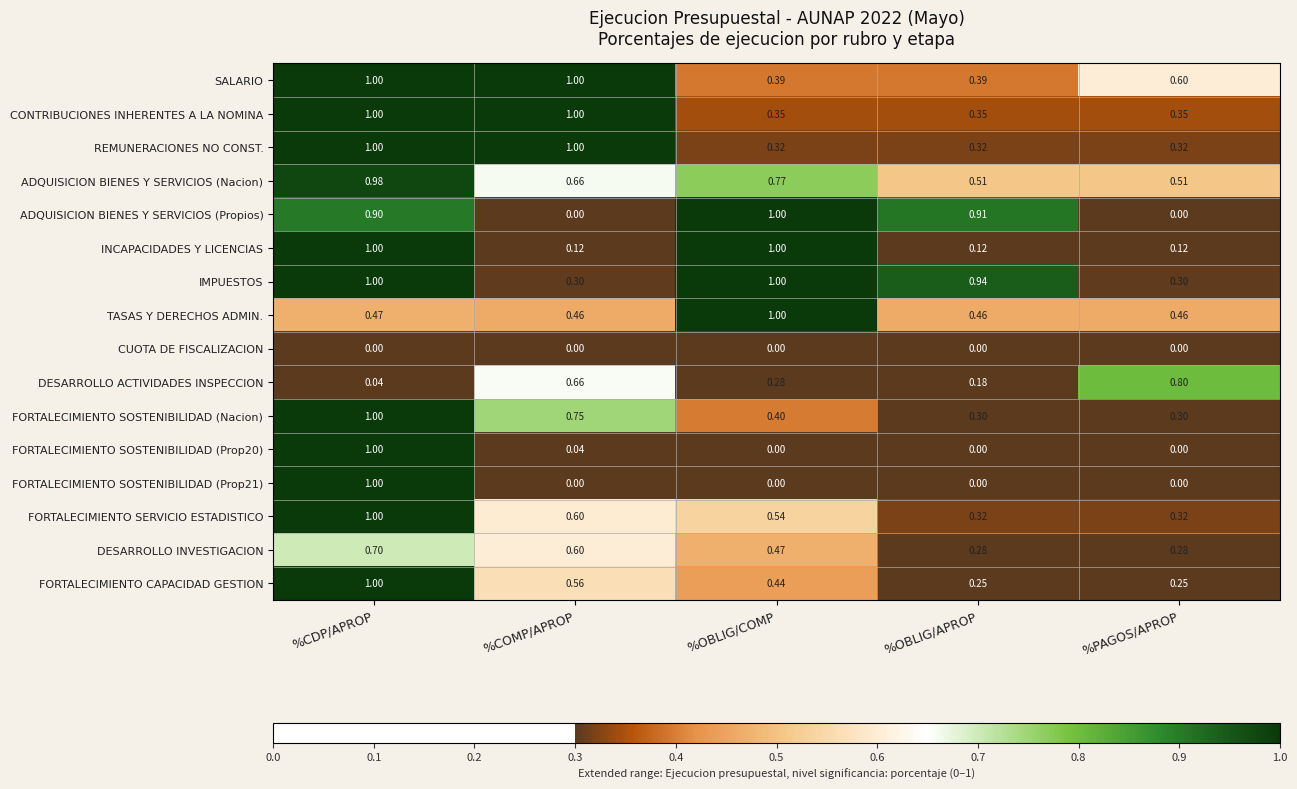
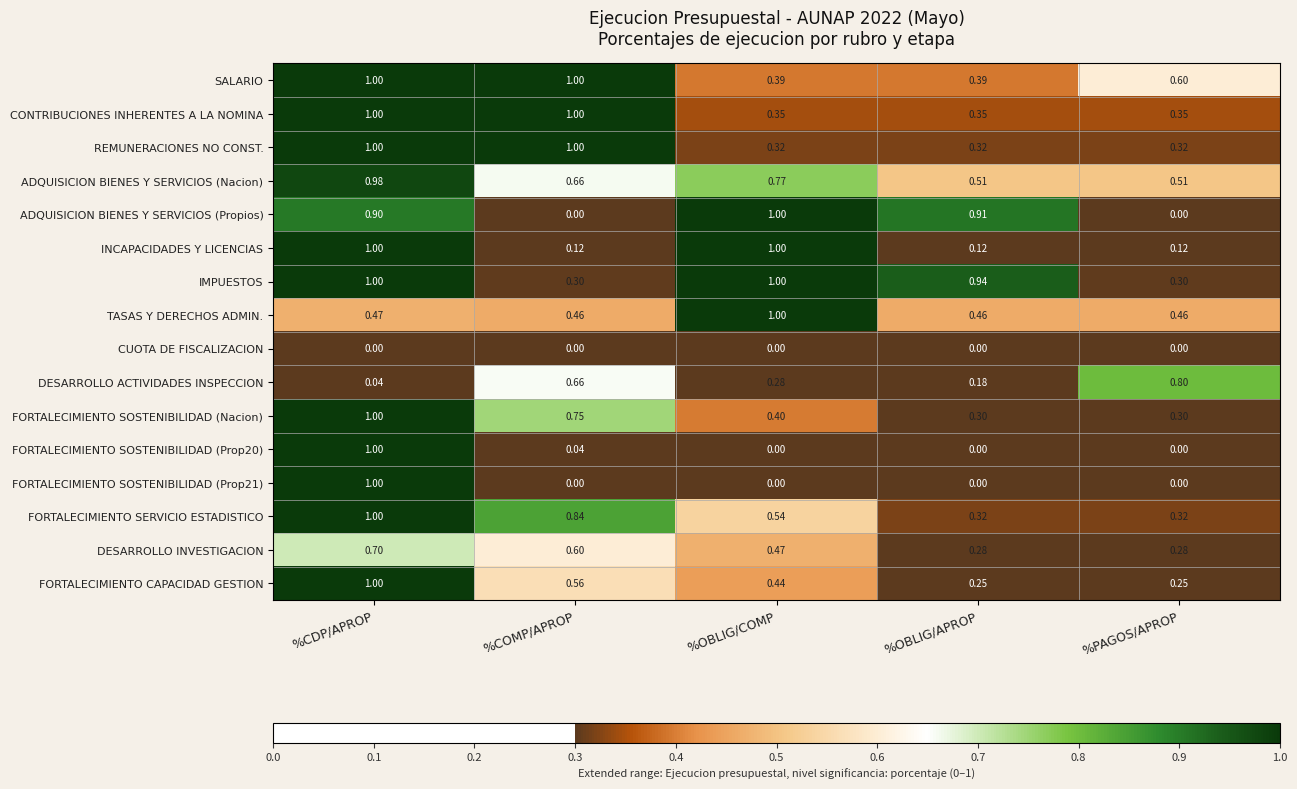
  {
    "SALARIO": {
      "%CDP/APROP": 1.00,
      "%COMP/APROP": 1.00,
      "%OBLIG/COMP": 0.39,
      "%OBLIG/APROP": 0.39,
      "%PAGOS/APROP": 0.60
    },
    "CONTRIBUCIONES INHERENTES A LA NOMINA": {
      "%CDP/APROP": 1.00,
      "%COMP/APROP": 1.00,
      "%OBLIG/COMP": 0.35,
      "%OBLIG/APROP": 0.35,
      "%PAGOS/APROP": 0.35
    },
    "REMUNERACIONES NO CONST.": {
      "%CDP/APROP": 1.00,
      "%COMP/APROP": 1.00,
      "%OBLIG/COMP": 0.32,
      "%OBLIG/APROP": 0.32,
      "%PAGOS/APROP": 0.32
    },
    "ADQUISICION BIENES Y SERVICIOS (Nacion)": {
      "%CDP/APROP": 0.98,
      "%COMP/APROP": 0.66,
      "%OBLIG/COMP": 0.77,
      "%OBLIG/APROP": 0.51,
      "%PAGOS/APROP": 0.51
    },
    "ADQUISICION BIENES Y SERVICIOS (Propios)": {
      "%CDP/APROP": 0.90,
      "%COMP/APROP": 0.00,
      "%OBLIG/COMP": 1.00,
      "%OBLIG/APROP": 0.91,
      "%PAGOS/APROP": 0.00
    },
    "INCAPACIDADES Y LICENCIAS": {
      "%CDP/APROP": 1.00,
      "%COMP/APROP": 0.12,
      "%OBLIG/COMP": 1.00,
      "%OBLIG/APROP": 0.12,
      "%PAGOS/APROP": 0.12
    },
    "IMPUESTOS": {
      "%CDP/APROP": 1.00,
      "%COMP/APROP": 0.30,
      "%OBLIG/COMP": 1.00,
      "%OBLIG/APROP": 0.94,
      "%PAGOS/APROP": 0.30
    },
    "TASAS Y DERECHOS ADMIN.": {
      "%CDP/APROP": 0.47,
      "%COMP/APROP": 0.46,
      "%OBLIG/COMP": 1.00,
      "%OBLIG/APROP": 0.46,
      "%PAGOS/APROP": 0.46
    },
    "CUOTA DE FISCALIZACION": {
      "%CDP/APROP": 0.00,
      "%COMP/APROP": 0.00,
      "%OBLIG/COMP": 0.00,
      "%OBLIG/APROP": 0.00,
      "%PAGOS/APROP": 0.00
    },
    "DESARROLLO ACTIVIDADES INSPECCION": {
      "%CDP/APROP": 0.04,
      "%COMP/APROP": 0.66,
      "%OBLIG/COMP": 0.28,
      "%OBLIG/APROP": 0.18,
      "%PAGOS/APROP": 0.80
    },
    "FORTALECIMIENTO SOSTENIBILIDAD (Nacion)": {
      "%CDP/APROP": 1.00,
      "%COMP/APROP": 0.75,
      "%OBLIG/COMP": 0.40,
      "%OBLIG/APROP": 0.30,
      "%PAGOS/APROP": 0.30
    },
    "FORTALECIMIENTO SOSTENIBILIDAD (Prop20)": {
      "%CDP/APROP": 1.00,
      "%COMP/APROP": 0.04,
      "%OBLIG/COMP": 0.00,
      "%OBLIG/APROP": 0.00,
      "%PAGOS/APROP": 0.00
    },
    "FORTALECIMIENTO SOSTENIBILIDAD (Prop21)": {
      "%CDP/APROP": 1.00,
      "%COMP/APROP": 0.00,
      "%OBLIG/COMP": 0.00,
      "%OBLIG/APROP": 0.00,
      "%PAGOS/APROP": 0.00
    },
    "FORTALECIMIENTO SERVICIO ESTADISTICO": {
      "%CDP/APROP": 1.00,
-     "%COMP/APROP": 0.60,
+     "%COMP/APROP": 0.84,
      "%OBLIG/COMP": 0.54,
      "%OBLIG/APROP": 0.32,
      "%PAGOS/APROP": 0.32
    },
    "DESARROLLO INVESTIGACION": {
      "%CDP/APROP": 0.70,
      "%COMP/APROP": 0.60,
      "%OBLIG/COMP": 0.47,
      "%OBLIG/APROP": 0.28,
      "%PAGOS/APROP": 0.28
    },
    "FORTALECIMIENTO CAPACIDAD GESTION": {
      "%CDP/APROP": 1.00,
      "%COMP/APROP": 0.56,
      "%OBLIG/COMP": 0.44,
      "%OBLIG/APROP": 0.25,
      "%PAGOS/APROP": 0.25
    }
  }
